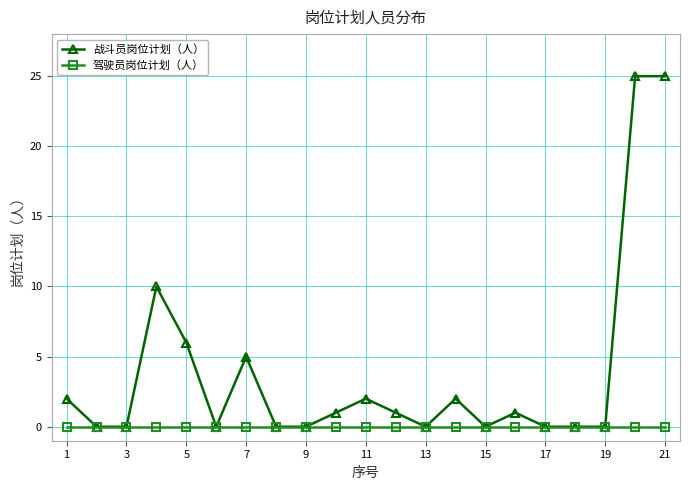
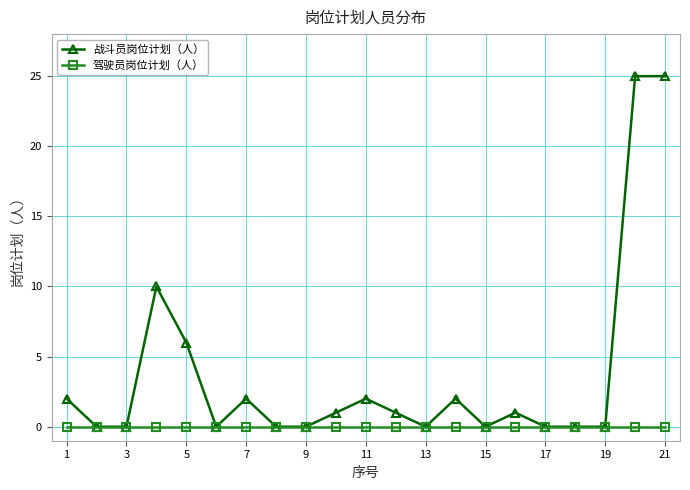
  {
    "战斗员岗位计划（人）": {
      "1": 2,
      "5": 6,
-     "7": 5,
+     "7": 2,
      "11": 2,
      "21": 25
    },
    "驾驶员岗位计划（人）": {
      "1": 0,
      "5": 0,
      "7": 0,
      "11": 0,
      "21": 0
    }
  }
